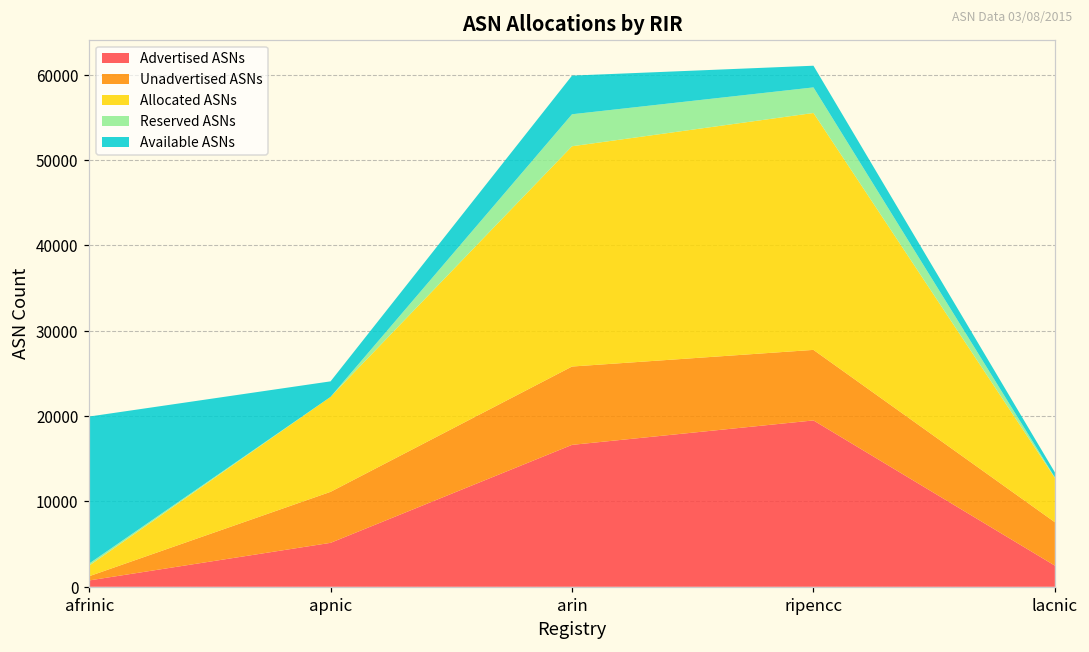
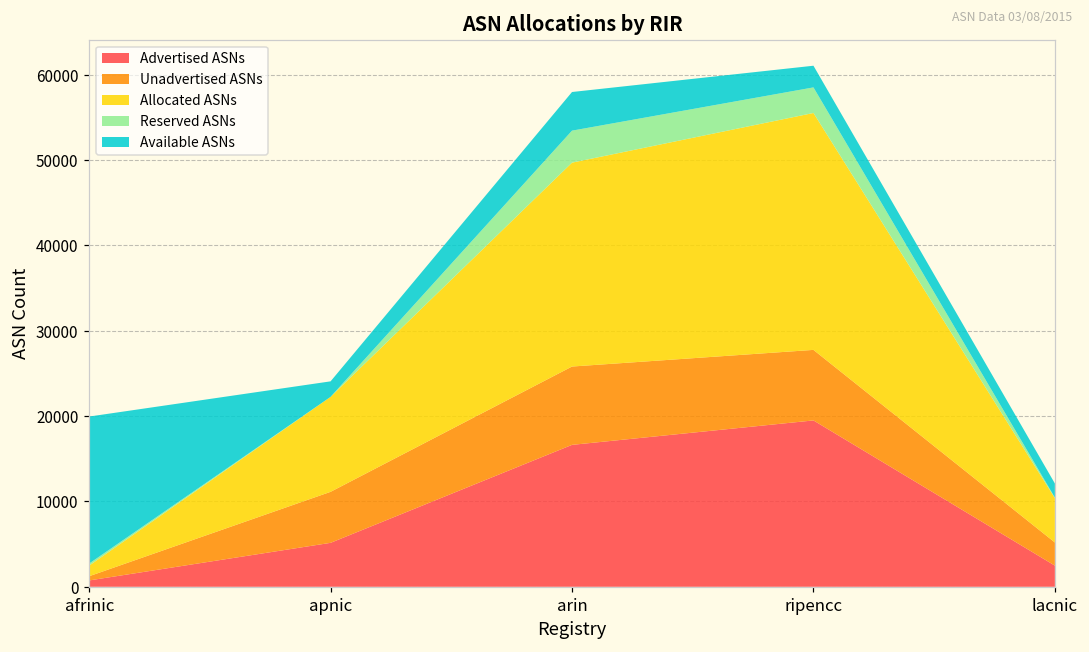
  {
    "Advertised ASNs": {
      "afrinic": 1000,
      "apnic": 5000,
      "arin": 17000,
      "ripencc": 19000,
      "lacnic": 2000
    },
    "Unadvertised ASNs": {
      "afrinic": 0,
      "apnic": 6000,
      "arin": 9000,
      "ripencc": 8000,
-     "lacnic": 5000
+     "lacnic": 3000
    },
    "Allocated ASNs": {
-     "arin": 26000,
+     "arin": 24000,
      "ripencc": 28000
    },
    "Reserved ASNs": {
      "arin": 4000,
      "ripencc": 3000
    },
    "Available ASNs": {
      "afrinic": 17000,
      "apnic": 2000,
      "arin": 5000,
      "ripencc": 3000,
-     "lacnic": 1000
+     "lacnic": 2000
    }
  }
